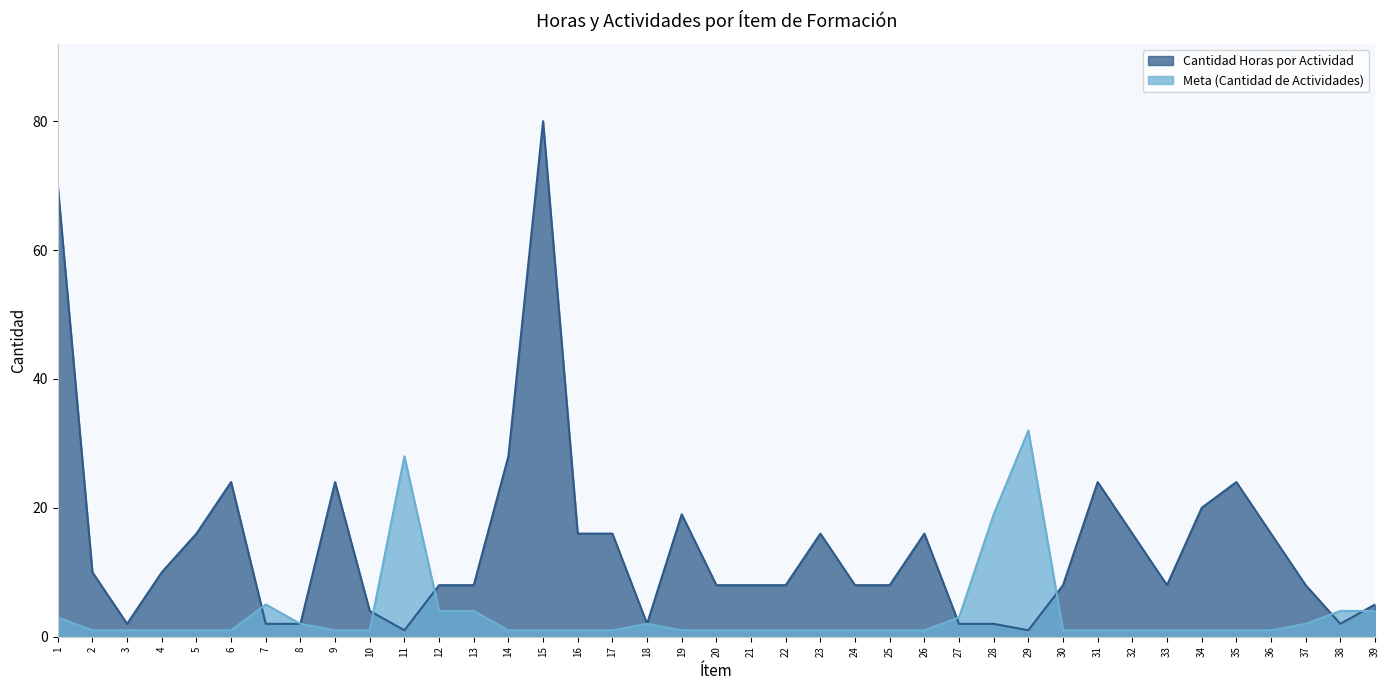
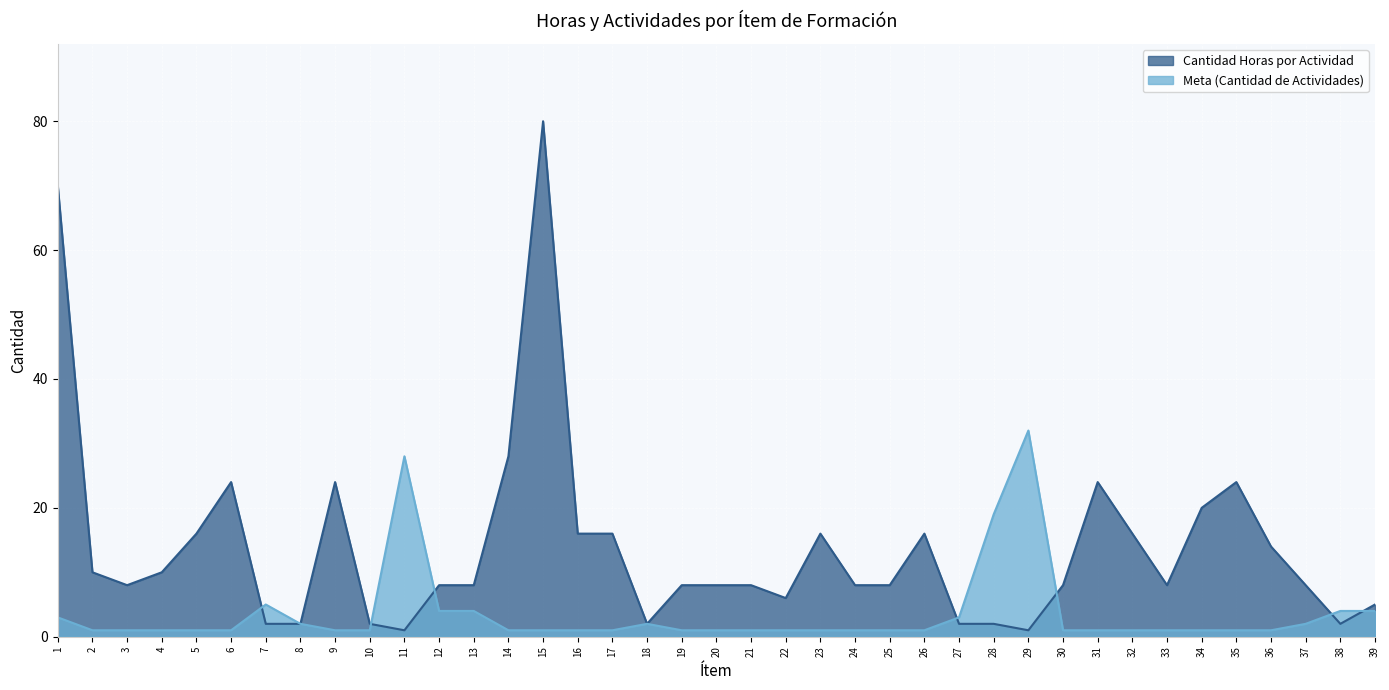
  {
    "Cantidad Horas por Actividad": {
      "1": 70,
      "2": 10,
-     "3": 2,
+     "3": 8,
      "4": 10,
      "5": 16,
      "6": 24,
      "7": 2,
      "9": 24,
-     "10": 4,
+     "10": 2,
      "11": 1,
      "12": 8,
      "13": 8,
      "14": 28,
      "15": 80,
      "16": 16,
      "17": 16,
-     "19": 19,
+     "19": 8,
      "20": 8,
      "21": 8,
-     "22": 8,
+     "22": 6,
      "23": 16,
      "24": 8,
      "25": 8,
      "26": 16,
      "27": 2,
      "28": 2,
      "29": 1,
      "30": 8,
      "31": 24,
      "32": 16,
      "33": 8,
      "34": 20,
      "35": 24,
-     "36": 16,
+     "36": 14,
      "37": 8,
      "38": 2,
      "39": 5
    },
    "Meta (Cantidad de Actividades)": {
      "1": 3,
      "2": 1,
      "3": 1,
      "4": 1,
      "5": 1,
      "6": 1,
      "7": 5,
      "9": 1,
      "10": 1,
      "11": 28,
      "12": 4,
      "13": 4,
      "14": 1,
      "15": 1,
      "16": 1,
      "17": 1,
      "19": 1,
      "20": 1,
      "21": 1,
      "22": 1,
      "23": 1,
      "24": 1,
      "25": 1,
      "26": 1,
      "27": 3,
      "28": 19,
      "29": 32,
      "30": 1,
      "31": 1,
      "32": 1,
      "33": 1,
      "34": 1,
      "35": 1,
      "36": 1,
      "37": 2,
      "38": 4,
      "39": 4
    }
  }
